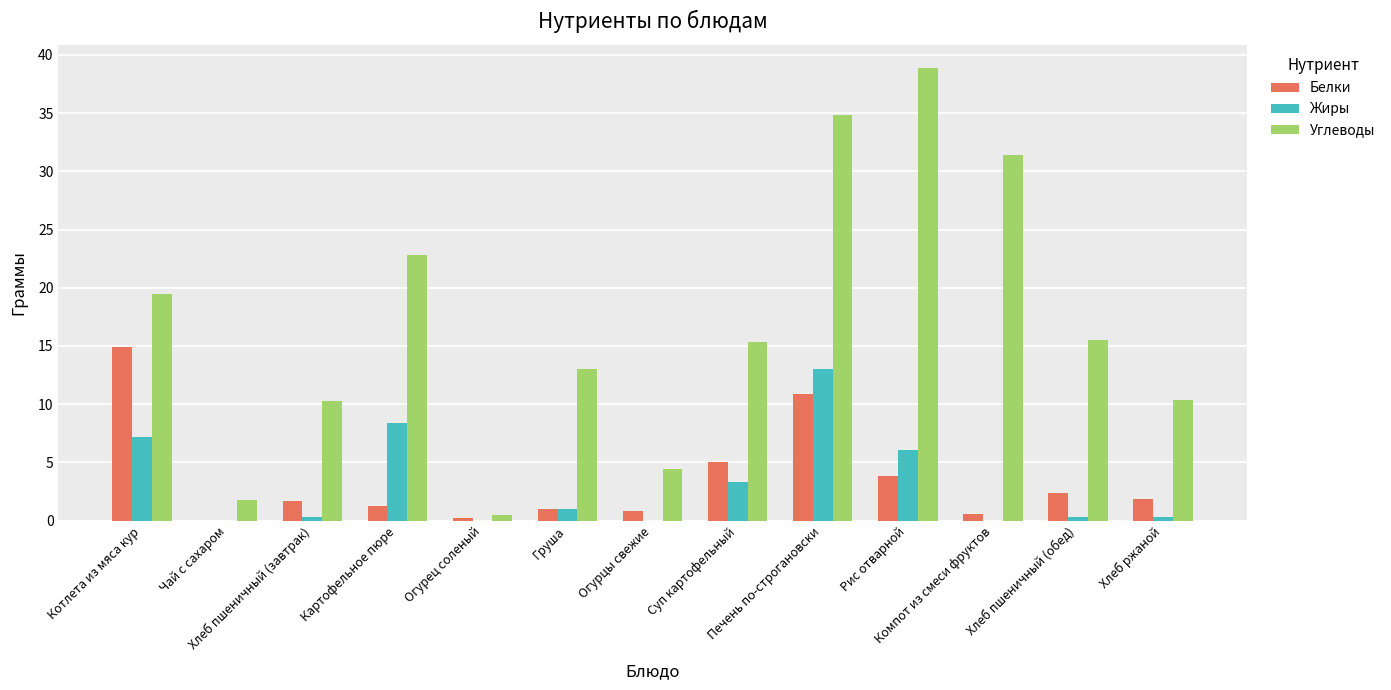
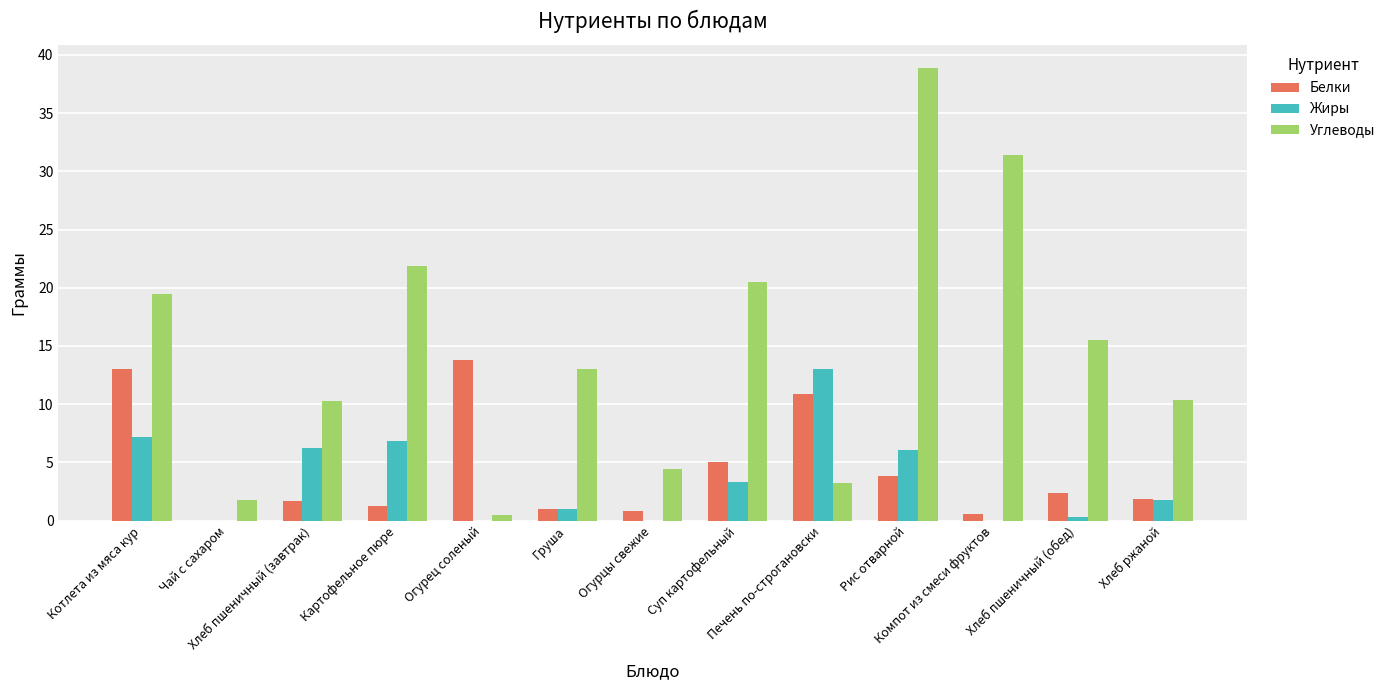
  {
    "Белки": {
-     "Котлета из мяса кур": 14.9,
+     "Котлета из мяса кур": 13.0,
      "Чай с сахаром": 0.0,
      "Хлеб пшеничный (завтрак)": 1.7,
      "Картофельное пюре": 1.3,
-     "Огурец соленый": 0.2,
+     "Огурец соленый": 13.8,
      "Груша": 1.0,
      "Огурцы свежие": 0.8,
      "Суп картофельный": 5.0,
      "Печень по-строгановски": 10.9,
      "Рис отварной": 3.8,
      "Компот из смеси фруктов": 0.6,
      "Хлеб пшеничный (обед)": 2.4,
      "Хлеб ржаной": 1.9
    },
    "Жиры": {
      "Котлета из мяса кур": 7.2,
      "Чай с сахаром": 0.0,
-     "Хлеб пшеничный (завтрак)": 0.3,
-     "Картофельное пюре": 8.4,
+     "Хлеб пшеничный (завтрак)": 6.2,
+     "Картофельное пюре": 6.8,
      "Огурец соленый": 0.0,
      "Груша": 1.0,
      "Огурцы свежие": 0.0,
      "Суп картофельный": 3.3,
      "Печень по-строгановски": 13.0,
      "Рис отварной": 6.1,
      "Компот из смеси фруктов": 0.0,
      "Хлеб пшеничный (обед)": 0.3,
-     "Хлеб ржаной": 0.3
+     "Хлеб ржаной": 1.8
    },
    "Углеводы": {
      "Котлета из мяса кур": 19.5,
      "Чай с сахаром": 1.8,
      "Хлеб пшеничный (завтрак)": 10.3,
-     "Картофельное пюре": 22.8,
+     "Картофельное пюре": 21.9,
      "Огурец соленый": 0.5,
      "Груша": 13.0,
      "Огурцы свежие": 4.4,
-     "Суп картофельный": 15.3,
-     "Печень по-строгановски": 34.8,
+     "Суп картофельный": 20.5,
+     "Печень по-строгановски": 3.2,
      "Рис отварной": 38.9,
      "Компот из смеси фруктов": 31.4,
      "Хлеб пшеничный (обед)": 15.5,
      "Хлеб ржаной": 10.4
    }
  }
